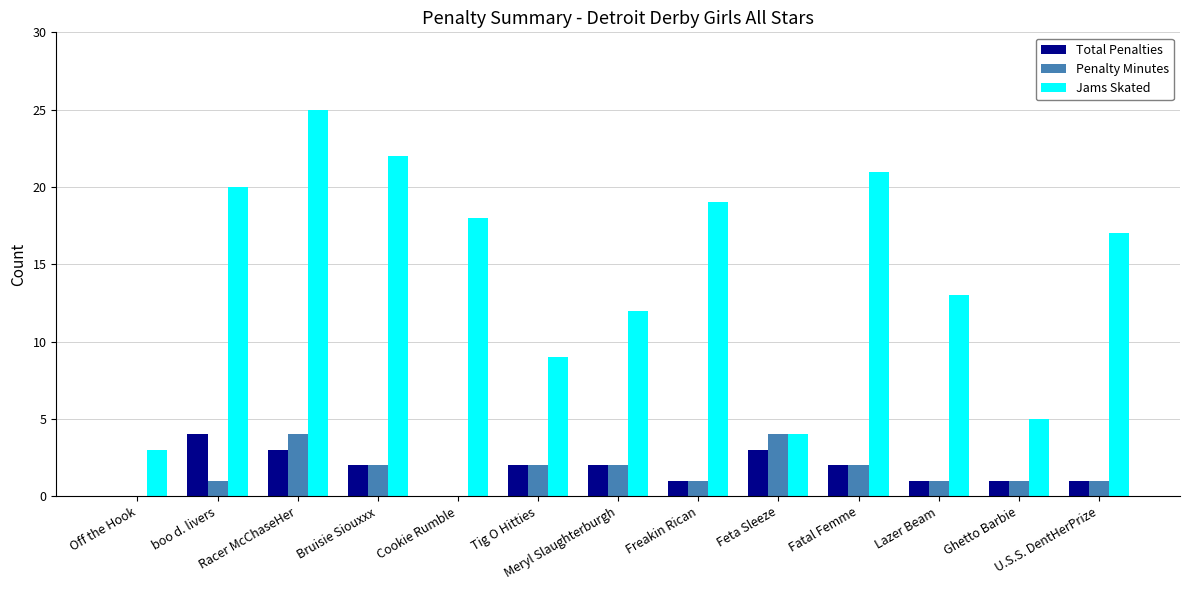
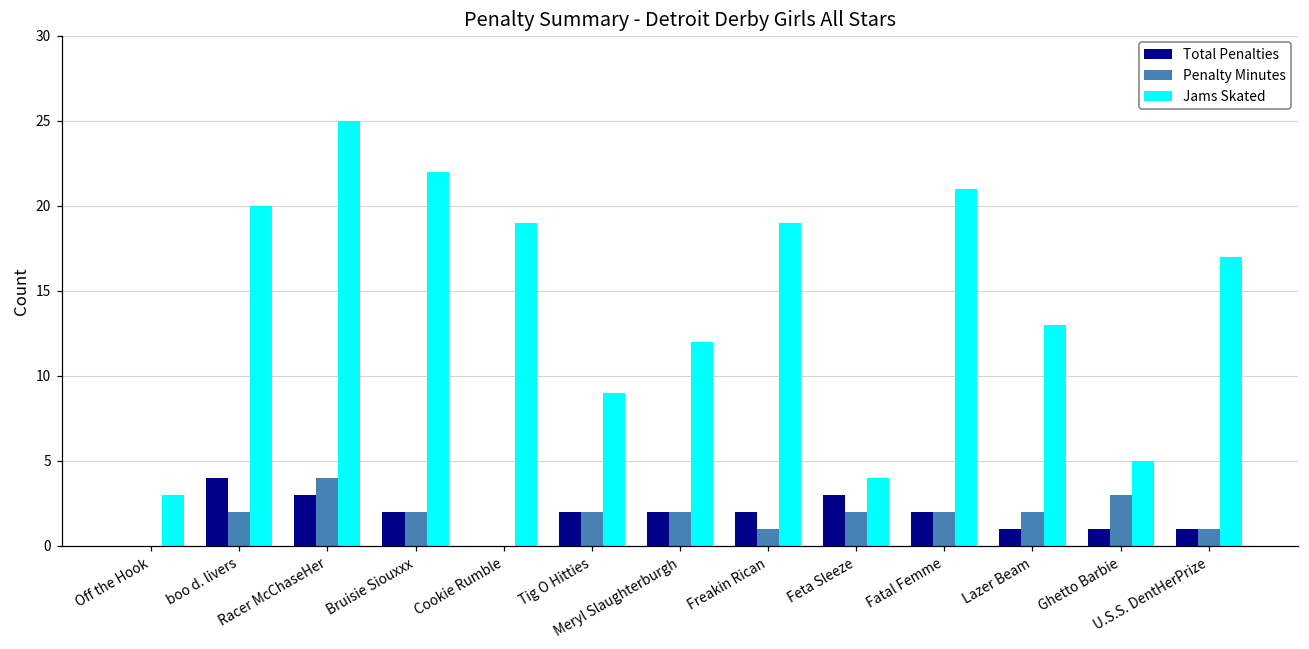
  {
    "Total Penalties": {
      "Off the Hook": 0,
      "boo d. livers": 4,
      "Racer McChaseHer": 3,
      "Bruisie Siouxxx": 2,
      "Cookie Rumble": 0,
      "Tig O Hitties": 2,
      "Meryl Slaughterburgh": 2,
-     "Freakin Rican": 1,
+     "Freakin Rican": 2,
      "Feta Sleeze": 3,
      "Fatal Femme": 2,
      "Lazer Beam": 1,
      "Ghetto Barbie": 1,
      "U.S.S. DentHerPrize": 1
    },
    "Penalty Minutes": {
      "Off the Hook": 0,
-     "boo d. livers": 1,
+     "boo d. livers": 2,
      "Racer McChaseHer": 4,
      "Bruisie Siouxxx": 2,
      "Cookie Rumble": 0,
      "Tig O Hitties": 2,
      "Meryl Slaughterburgh": 2,
      "Freakin Rican": 1,
-     "Feta Sleeze": 4,
+     "Feta Sleeze": 2,
      "Fatal Femme": 2,
-     "Lazer Beam": 1,
-     "Ghetto Barbie": 1,
+     "Lazer Beam": 2,
+     "Ghetto Barbie": 3,
      "U.S.S. DentHerPrize": 1
    },
    "Jams Skated": {
      "Off the Hook": 3,
      "boo d. livers": 20,
      "Racer McChaseHer": 25,
      "Bruisie Siouxxx": 22,
-     "Cookie Rumble": 18,
+     "Cookie Rumble": 19,
      "Tig O Hitties": 9,
      "Meryl Slaughterburgh": 12,
      "Freakin Rican": 19,
      "Feta Sleeze": 4,
      "Fatal Femme": 21,
      "Lazer Beam": 13,
      "Ghetto Barbie": 5,
      "U.S.S. DentHerPrize": 17
    }
  }
